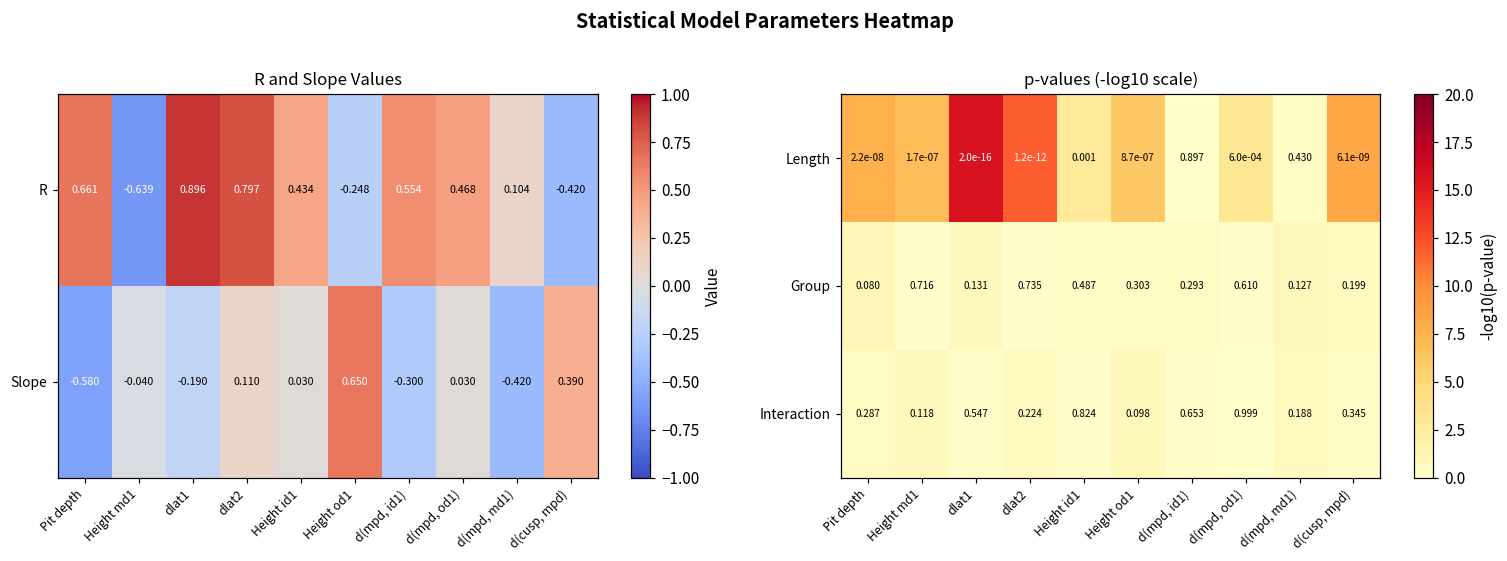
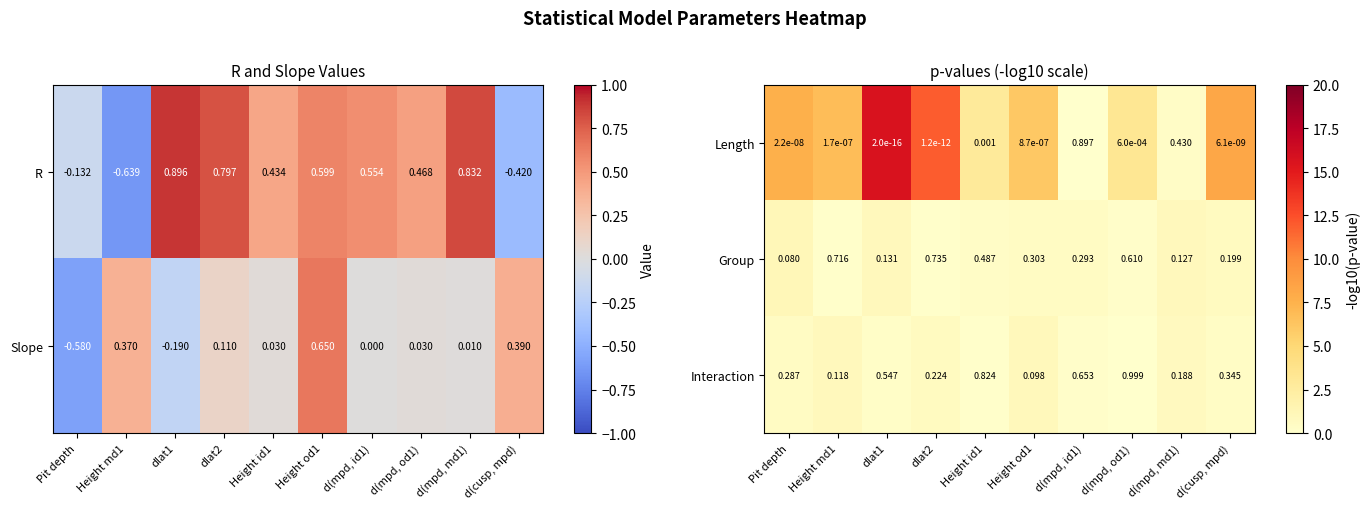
  {
    "R and Slope Values": {
      "R": {
-       "Pit depth": "0.661",
+       "Pit depth": "-0.132",
        "Height md1": "-0.639",
        "dlat1": "0.896",
        "dlat2": "0.797",
        "Height id1": "0.434",
-       "Height od1": "-0.248",
+       "Height od1": "0.599",
        "d(mpd, id1)": "0.554",
        "d(mpd, od1)": "0.468",
-       "d(mpd, md1)": "0.104",
+       "d(mpd, md1)": "0.832",
        "d(cusp, mpd)": "-0.420"
      },
      "Slope": {
        "Pit depth": "-0.580",
-       "Height md1": "-0.040",
+       "Height md1": "0.370",
        "dlat1": "-0.190",
        "dlat2": "0.110",
        "Height id1": "0.030",
        "Height od1": "0.650",
-       "d(mpd, id1)": "-0.300",
+       "d(mpd, id1)": "0.000",
        "d(mpd, od1)": "0.030",
-       "d(mpd, md1)": "-0.420",
+       "d(mpd, md1)": "0.010",
        "d(cusp, mpd)": "0.390"
      }
    },
    "p-values (-log10 scale)": {
      "Length": {
        "Pit depth": "2.2e-08",
        "Height md1": "1.7e-07",
        "dlat1": "2.0e-16",
        "dlat2": "1.2e-12",
        "Height id1": "0.001",
        "Height od1": "8.7e-07",
        "d(mpd, id1)": "0.897",
        "d(mpd, od1)": "6.0e-04",
        "d(mpd, md1)": "0.430",
        "d(cusp, mpd)": "6.1e-09"
      },
      "Group": {
        "Pit depth": "0.080",
        "Height md1": "0.716",
        "dlat1": "0.131",
        "dlat2": "0.735",
        "Height id1": "0.487",
        "Height od1": "0.303",
        "d(mpd, id1)": "0.293",
        "d(mpd, od1)": "0.610",
        "d(mpd, md1)": "0.127",
        "d(cusp, mpd)": "0.199"
      },
      "Interaction": {
        "Pit depth": "0.287",
        "Height md1": "0.118",
        "dlat1": "0.547",
        "dlat2": "0.224",
        "Height id1": "0.824",
        "Height od1": "0.098",
        "d(mpd, id1)": "0.653",
        "d(mpd, od1)": "0.999",
        "d(mpd, md1)": "0.188",
        "d(cusp, mpd)": "0.345"
      }
    }
  }
